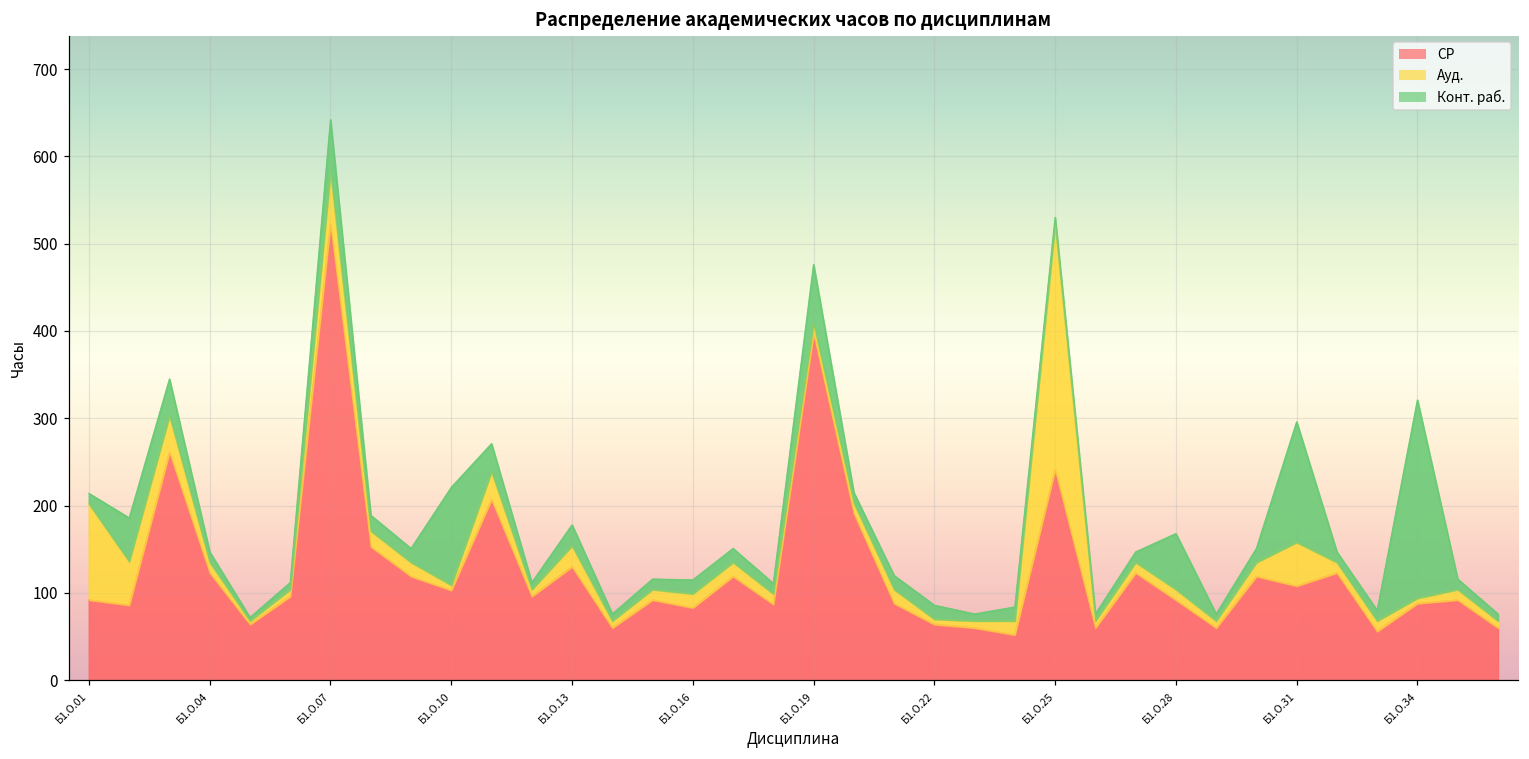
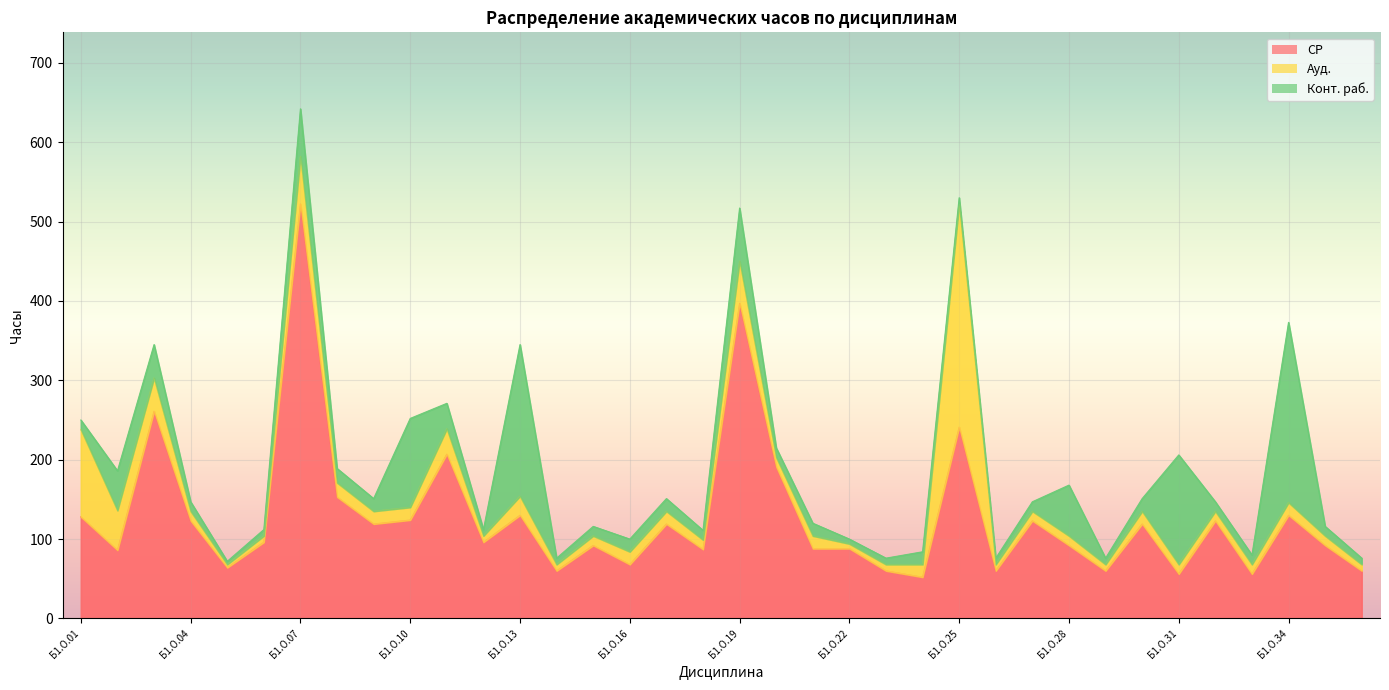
  {
    "СР": {
-     "Б1.О.01": 90,
+     "Б1.О.01": 130,
      "Б1.О.04": 120,
      "Б1.О.07": 520,
-     "Б1.О.10": 100,
+     "Б1.О.10": 120,
      "Б1.О.13": 130,
-     "Б1.О.16": 80,
+     "Б1.О.16": 70,
      "Б1.О.19": 400,
-     "Б1.О.22": 60,
+     "Б1.О.22": 90,
      "Б1.О.25": 240,
      "Б1.О.28": 90,
-     "Б1.О.31": 110,
-     "Б1.О.34": 90
+     "Б1.О.31": 60,
+     "Б1.О.34": 130
    },
    "Ауд.": {
      "Б1.О.01": 110,
      "Б1.О.04": 10,
      "Б1.О.07": 60,
-     "Б1.О.10": 10,
+     "Б1.О.10": 20,
      "Б1.О.13": 20,
      "Б1.О.16": 20,
-     "Б1.О.19": 10,
+     "Б1.О.19": 50,
      "Б1.О.22": 10,
      "Б1.О.25": 280,
      "Б1.О.28": 10,
-     "Б1.О.31": 50,
-     "Б1.О.34": 10
+     "Б1.О.31": 10,
+     "Б1.О.34": 20
    },
    "Конт. раб.": {
      "Б1.О.01": 10,
      "Б1.О.04": 10,
      "Б1.О.07": 60,
      "Б1.О.10": 110,
-     "Б1.О.13": 20,
+     "Б1.О.13": 190,
      "Б1.О.16": 20,
      "Б1.О.19": 70,
-     "Б1.О.22": 20,
+     "Б1.О.22": 10,
      "Б1.О.25": 10,
      "Б1.О.28": 60,
      "Б1.О.31": 140,
      "Б1.О.34": 230
    }
  }
